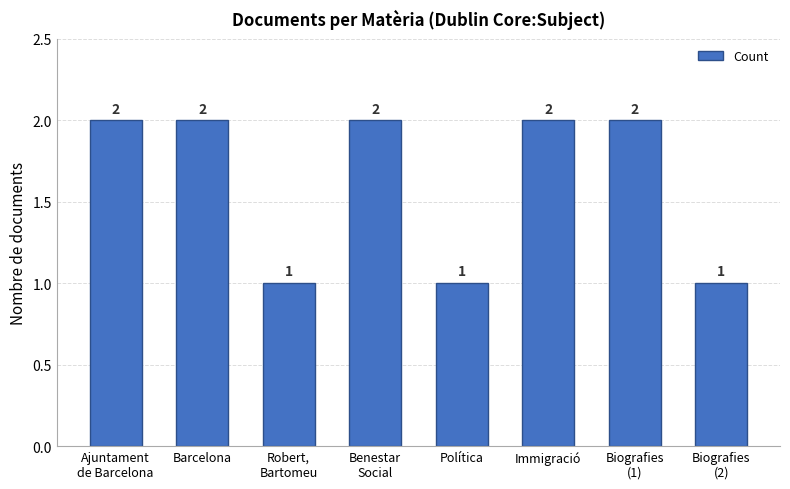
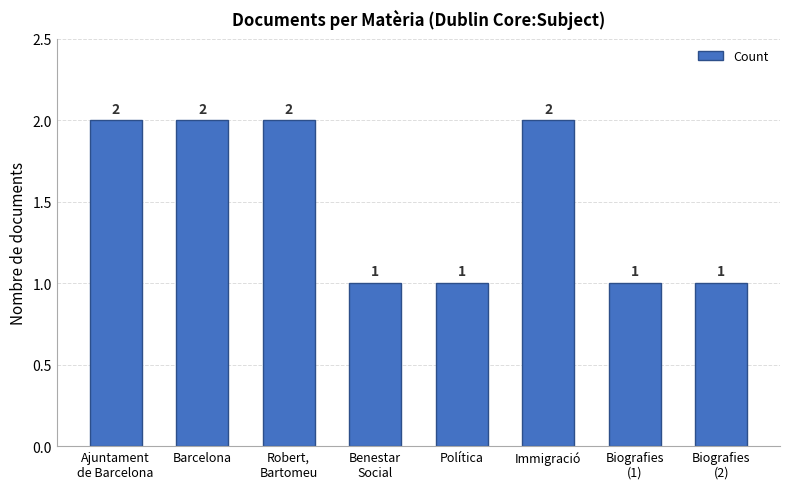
  {
    "Ajuntament de Barcelona": 2,
    "Barcelona": 2,
-   "Robert, Bartomeu": 1,
-   "Benestar Social": 2,
+   "Robert, Bartomeu": 2,
+   "Benestar Social": 1,
    "Política": 1,
    "Immigració": 2,
-   "Biografies (1)": 2,
+   "Biografies (1)": 1,
    "Biografies (2)": 1
  }
